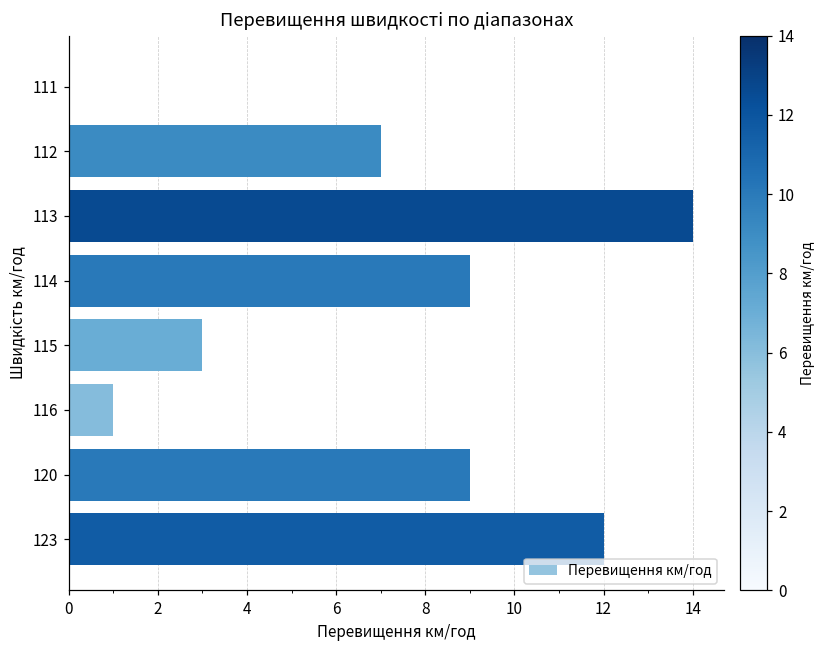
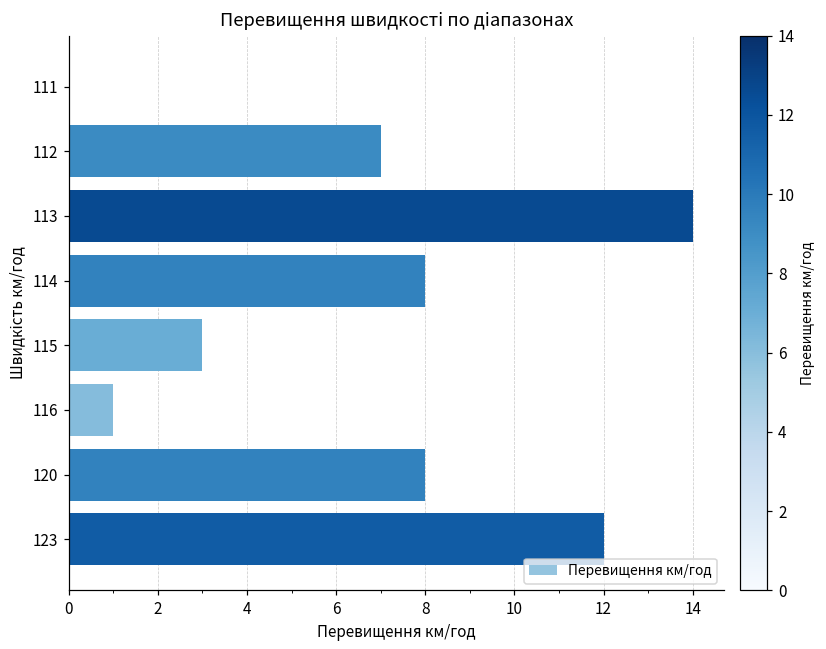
  {
    "111": 0,
    "112": 7,
    "113": 14,
-   "114": 9,
+   "114": 8,
    "115": 3,
    "116": 1,
-   "120": 9,
+   "120": 8,
    "123": 12
  }
